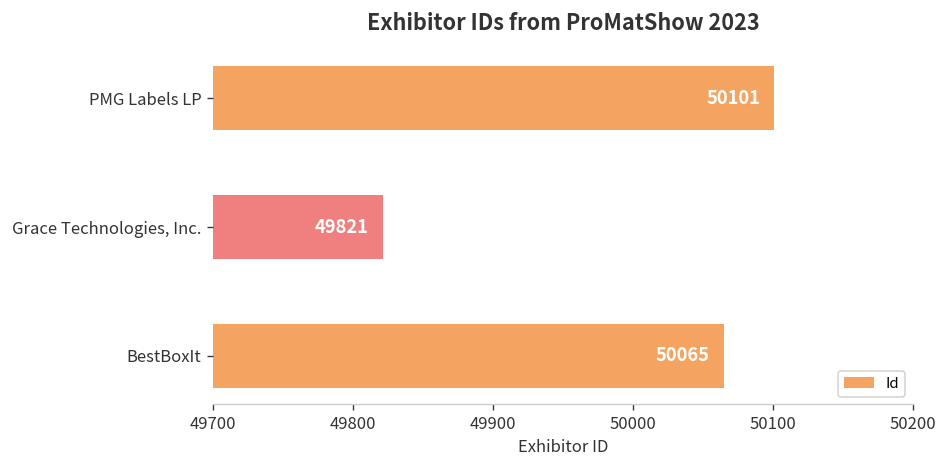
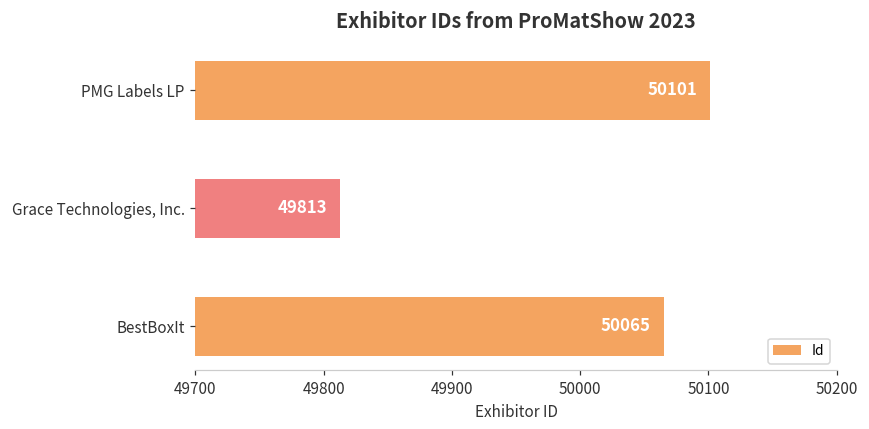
  {
    "PMG Labels LP": 50101,
-   "Grace Technologies, Inc.": 49821,
+   "Grace Technologies, Inc.": 49813,
    "BestBoxIt": 50065
  }
